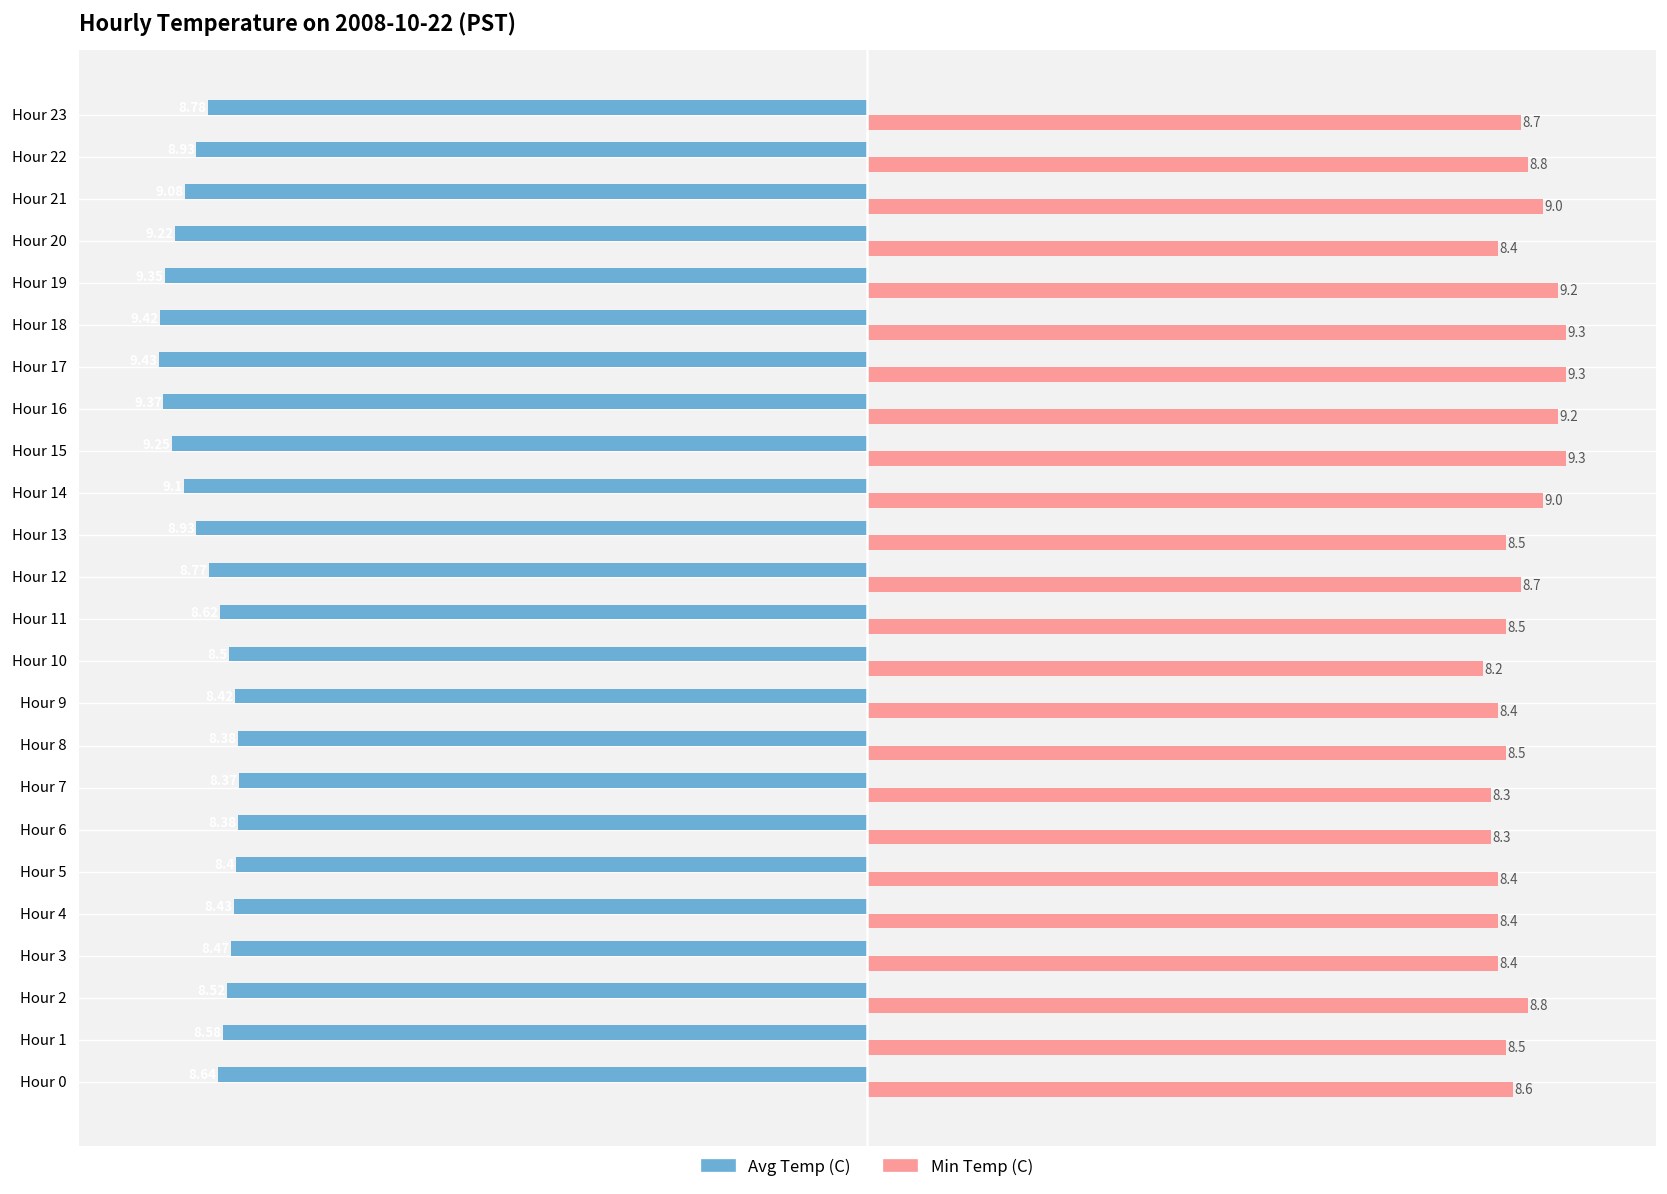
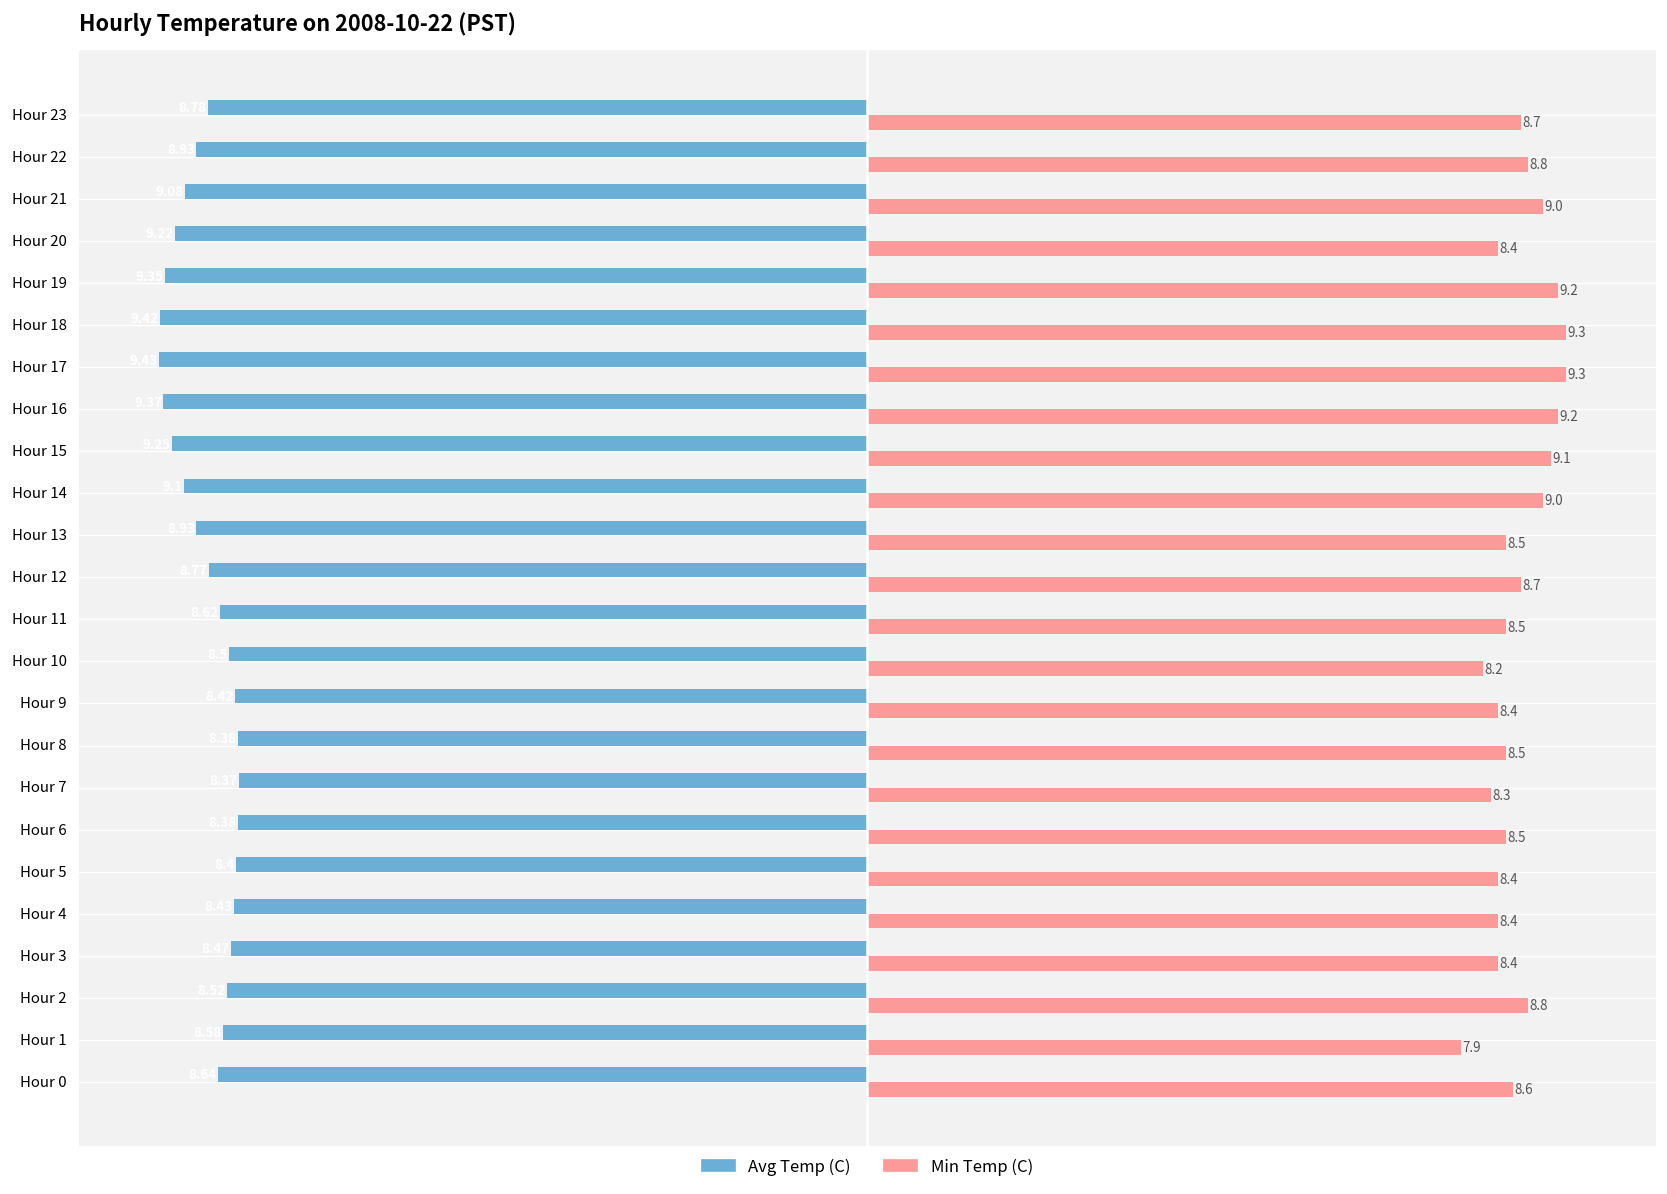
  {
    "Min Temp (C)": {
      "Hour 23": 8.7,
      "Hour 22": 8.8,
      "Hour 21": 9.0,
      "Hour 20": 8.4,
      "Hour 19": 9.2,
      "Hour 18": 9.3,
      "Hour 17": 9.3,
      "Hour 16": 9.2,
-     "Hour 15": 9.3,
+     "Hour 15": 9.1,
      "Hour 14": 9.0,
      "Hour 13": 8.5,
      "Hour 12": 8.7,
      "Hour 11": 8.5,
      "Hour 10": 8.2,
      "Hour 9": 8.4,
      "Hour 8": 8.5,
      "Hour 7": 8.3,
-     "Hour 6": 8.3,
+     "Hour 6": 8.5,
      "Hour 5": 8.4,
      "Hour 4": 8.4,
      "Hour 3": 8.4,
      "Hour 2": 8.8,
-     "Hour 1": 8.5,
+     "Hour 1": 7.9,
      "Hour 0": 8.6
    }
  }
